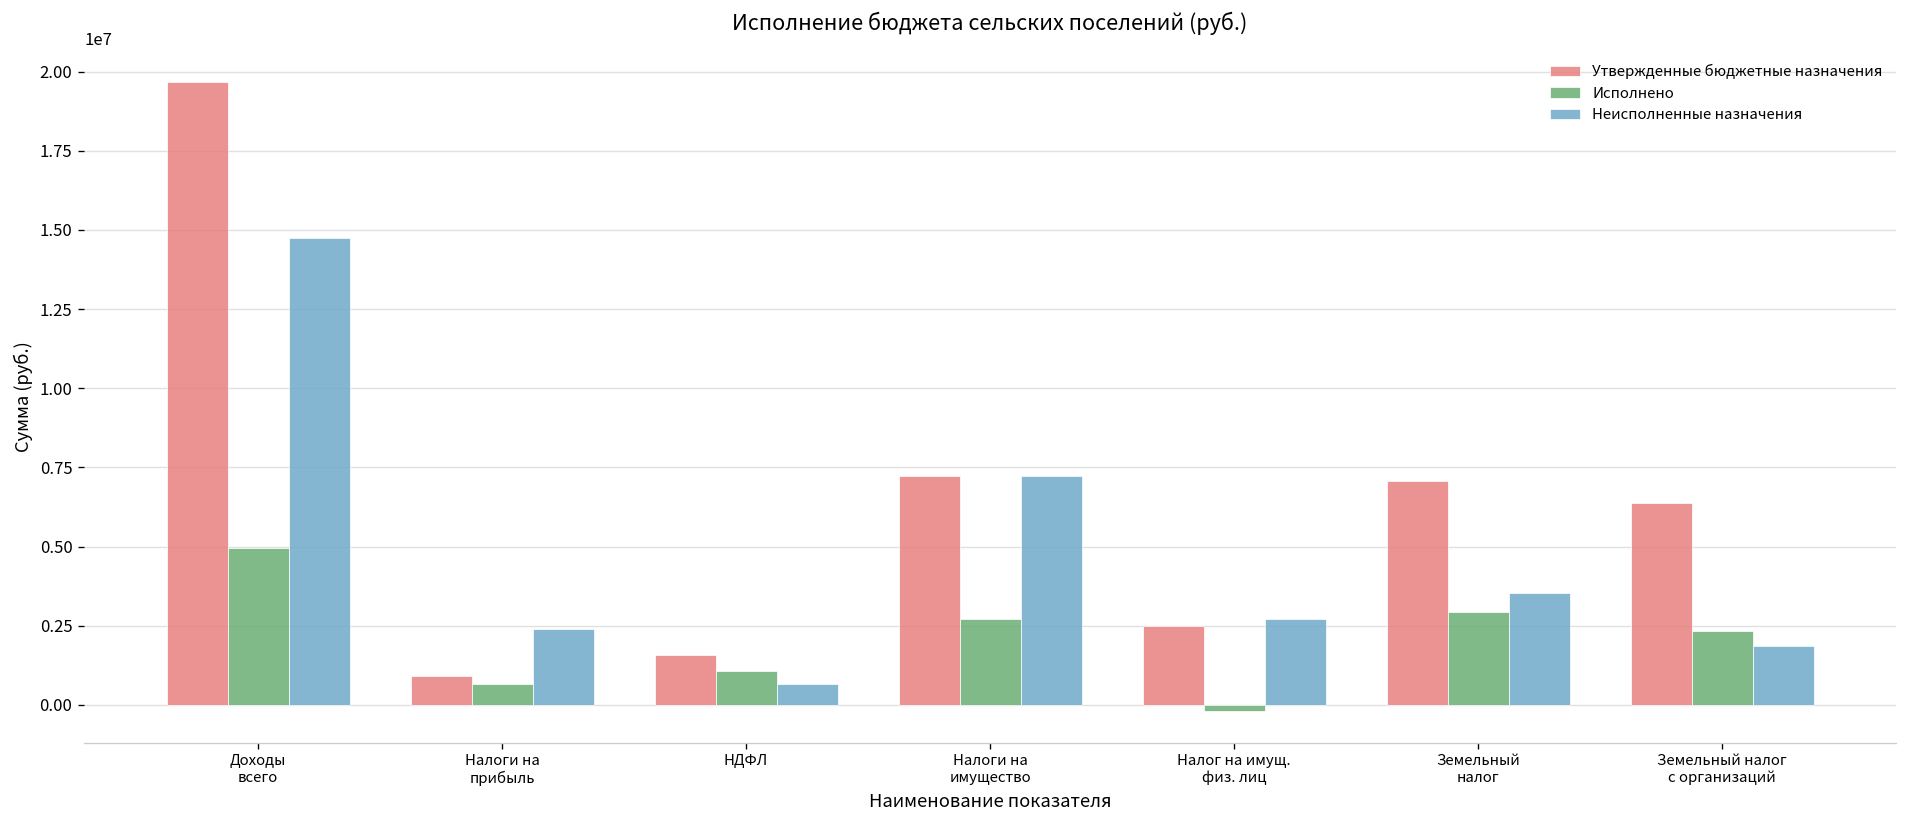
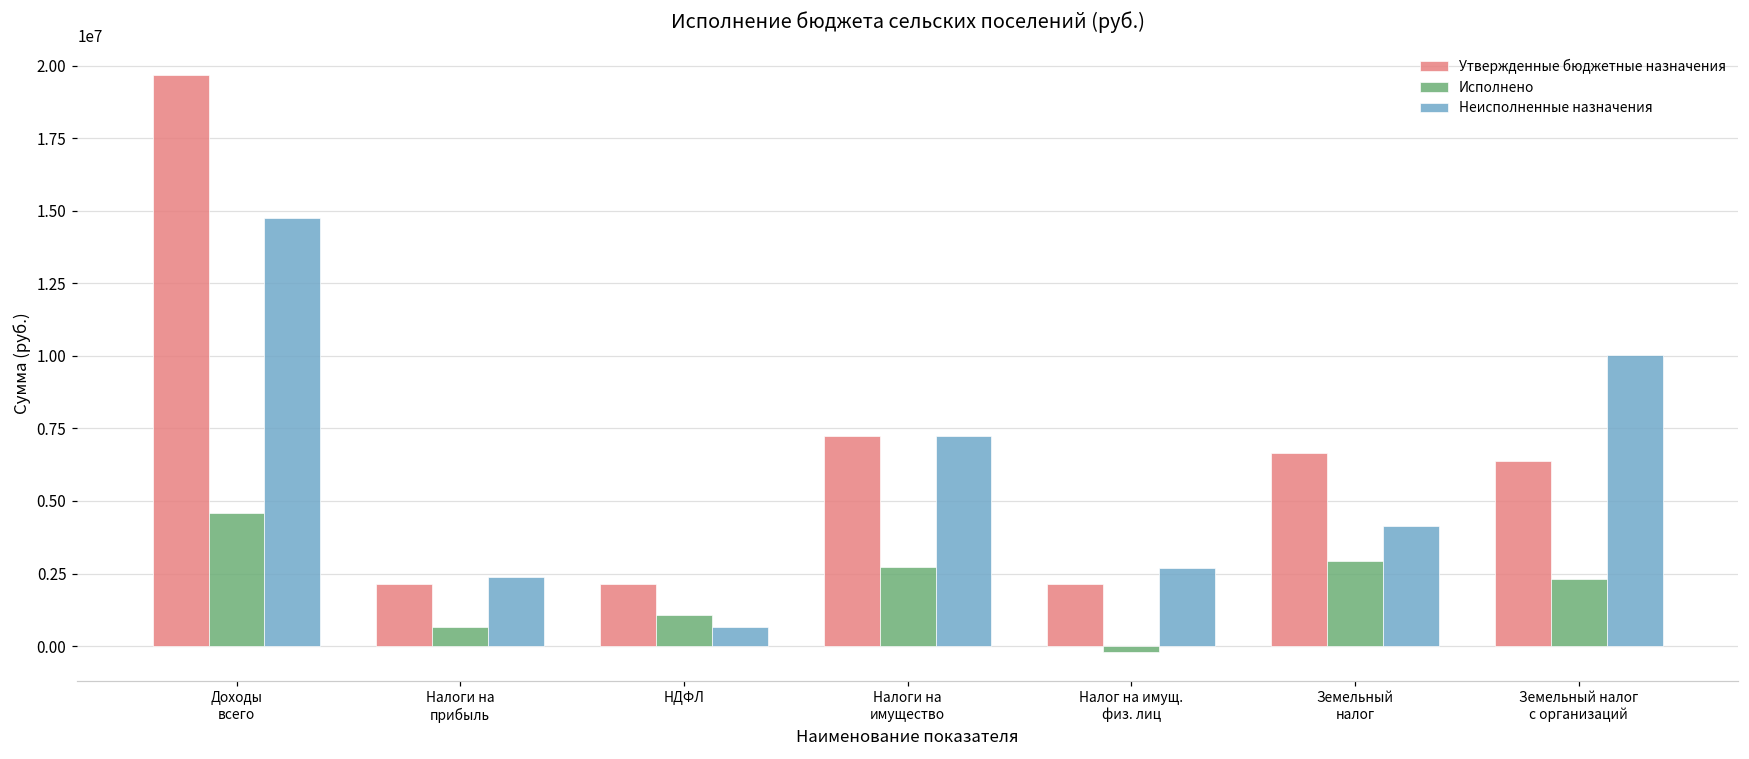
  {
    "Утвержденные бюджетные назначения": {
      "Доходы всего": 19700000,
-     "Налоги на прибыль": 900000,
-     "НДФЛ": 1600000,
+     "Налоги на прибыль": 2100000,
+     "НДФЛ": 2100000,
      "Налоги на имущество": 7200000,
-     "Налог на имущ. физ. лиц": 2500000,
-     "Земельный налог": 7100000,
+     "Налог на имущ. физ. лиц": 2100000,
+     "Земельный налог": 6700000,
      "Земельный налог с организаций": 6400000
    },
    "Исполнено": {
-     "Доходы всего": 4900000,
+     "Доходы всего": 4600000,
      "Налоги на прибыль": 700000,
      "НДФЛ": 1100000,
      "Налоги на имущество": 2700000,
      "Налог на имущ. физ. лиц": -200000,
      "Земельный налог": 2900000,
      "Земельный налог с организаций": 2300000
    },
    "Неисполненные назначения": {
      "Доходы всего": 14700000,
      "Налоги на прибыль": 2400000,
      "НДФЛ": 600000,
      "Налоги на имущество": 7200000,
      "Налог на имущ. физ. лиц": 2700000,
-     "Земельный налог": 3500000,
-     "Земельный налог с организаций": 1800000
+     "Земельный налог": 4100000,
+     "Земельный налог с организаций": 10000000
    }
  }
